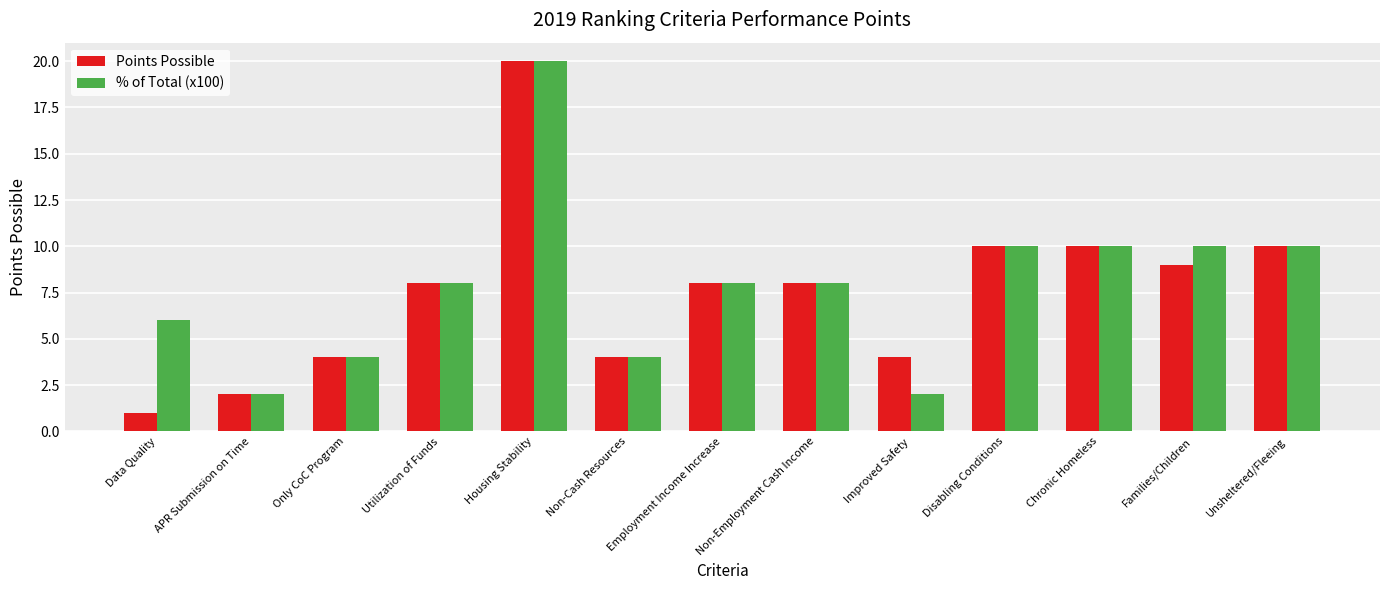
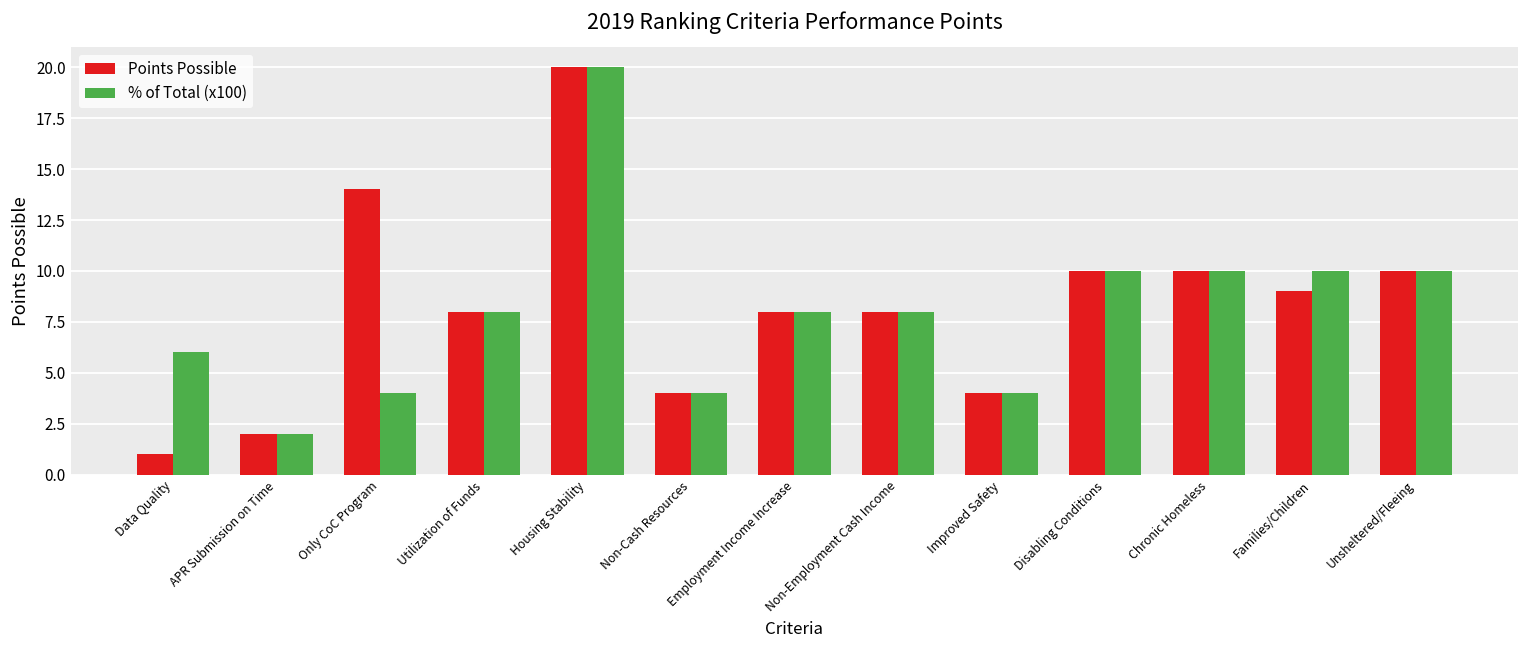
  {
    "Points Possible": {
      "Data Quality": 1,
      "APR Submission on Time": 2,
-     "Only CoC Program": 4,
+     "Only CoC Program": 14,
      "Utilization of Funds": 8,
      "Housing Stability": 20,
      "Non-Cash Resources": 4,
      "Employment Income Increase": 8,
      "Non-Employment Cash Income": 8,
      "Improved Safety": 4,
      "Disabling Conditions": 10,
      "Chronic Homeless": 10,
      "Families/Children": 9,
      "Unsheltered/Fleeing": 10
    },
    "% of Total (x100)": {
      "Data Quality": 6.0,
      "APR Submission on Time": 2.0,
      "Only CoC Program": 4.0,
      "Utilization of Funds": 8.0,
      "Housing Stability": 20.0,
      "Non-Cash Resources": 4.0,
      "Employment Income Increase": 8.0,
      "Non-Employment Cash Income": 8.0,
-     "Improved Safety": 2.0,
+     "Improved Safety": 4.0,
      "Disabling Conditions": 10.0,
      "Chronic Homeless": 10.0,
      "Families/Children": 10.0,
      "Unsheltered/Fleeing": 10.0
    }
  }
